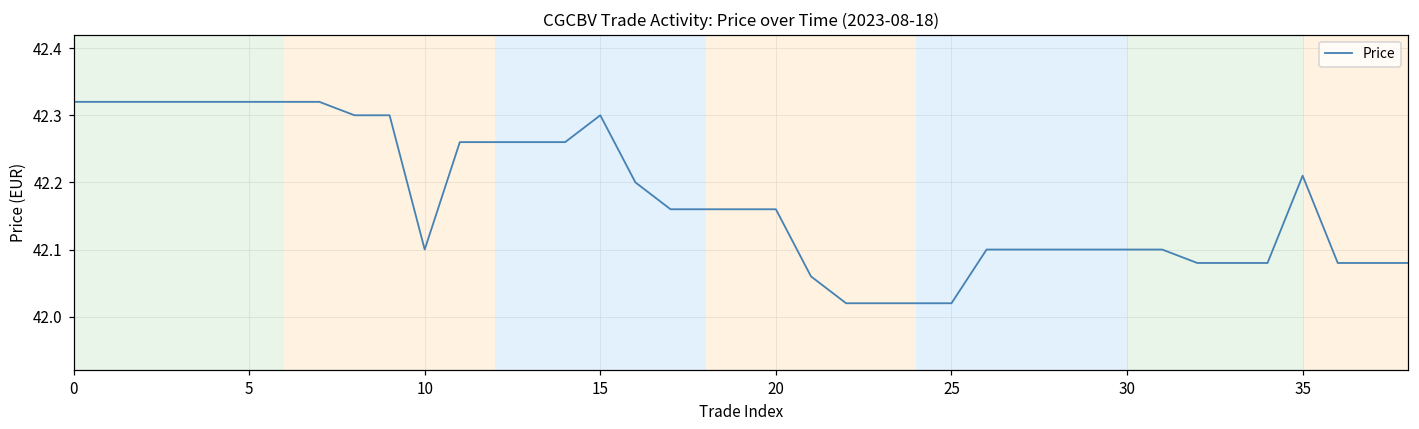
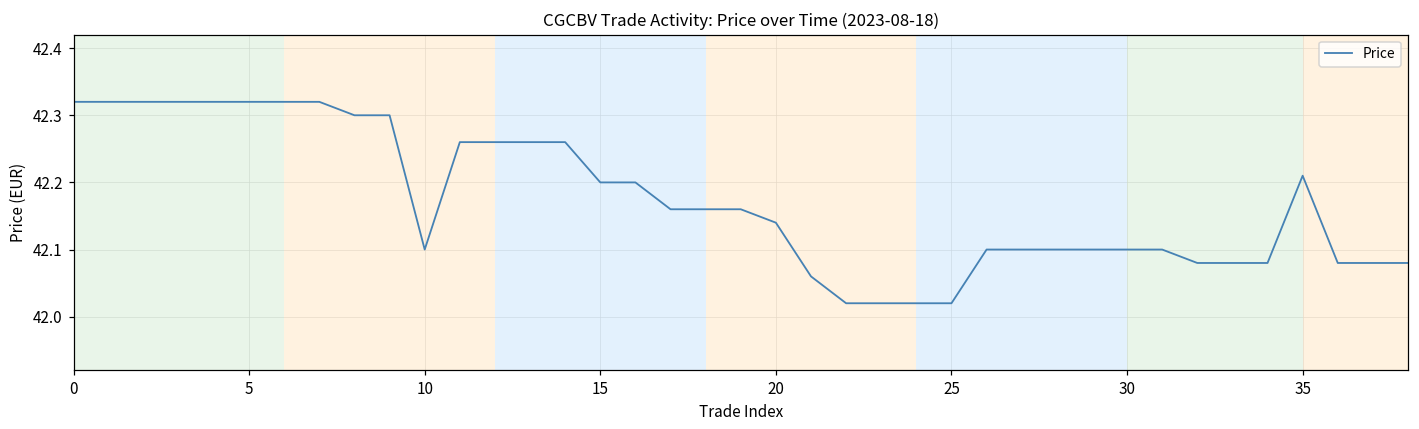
  {
    "0": 42.32,
    "5": 42.32,
    "10": 42.10,
-   "15": 42.3,
-   "20": 42.16,
+   "15": 42.2,
+   "20": 42.14,
    "25": 42.02,
    "30": 42.10,
    "35": 42.21
  }
